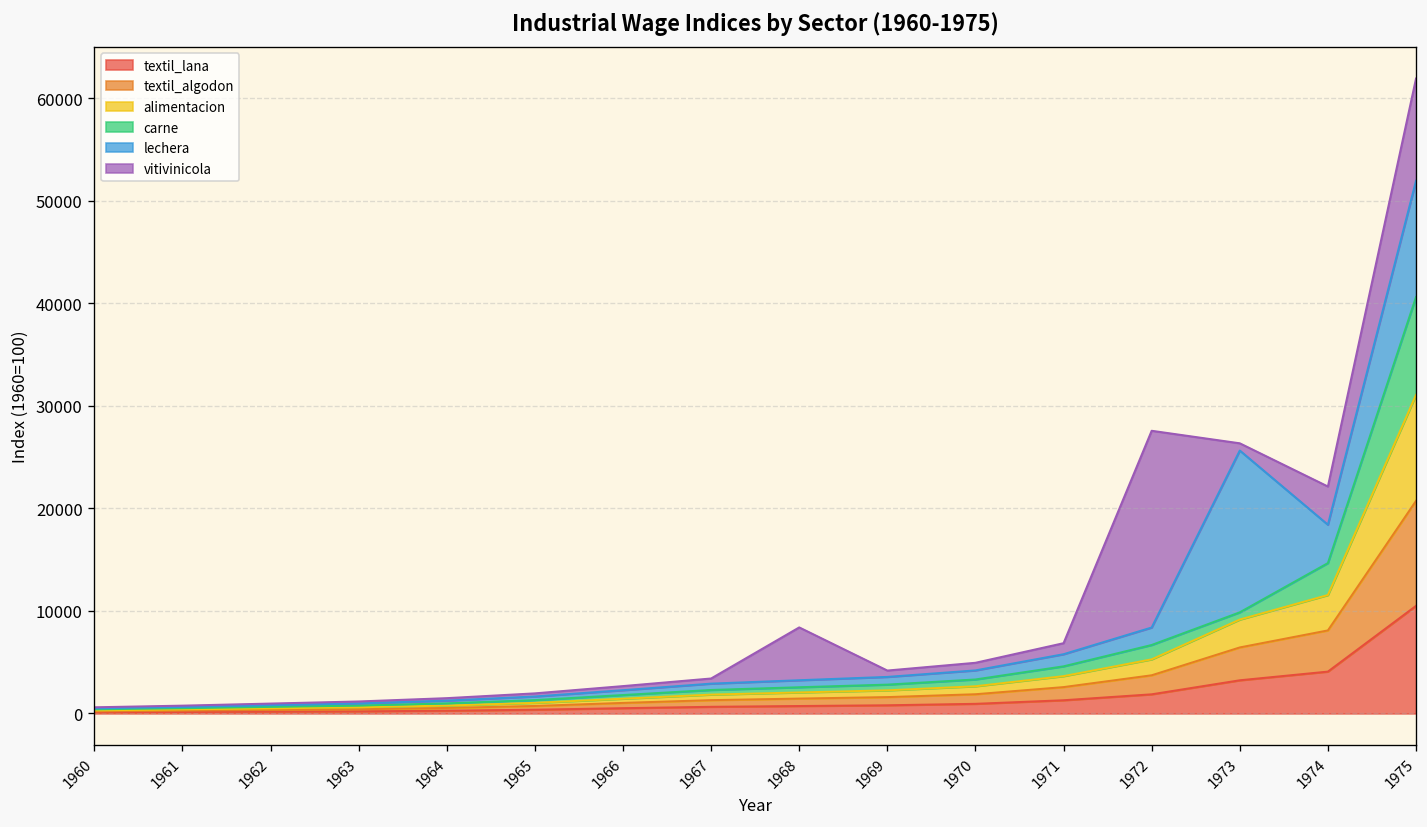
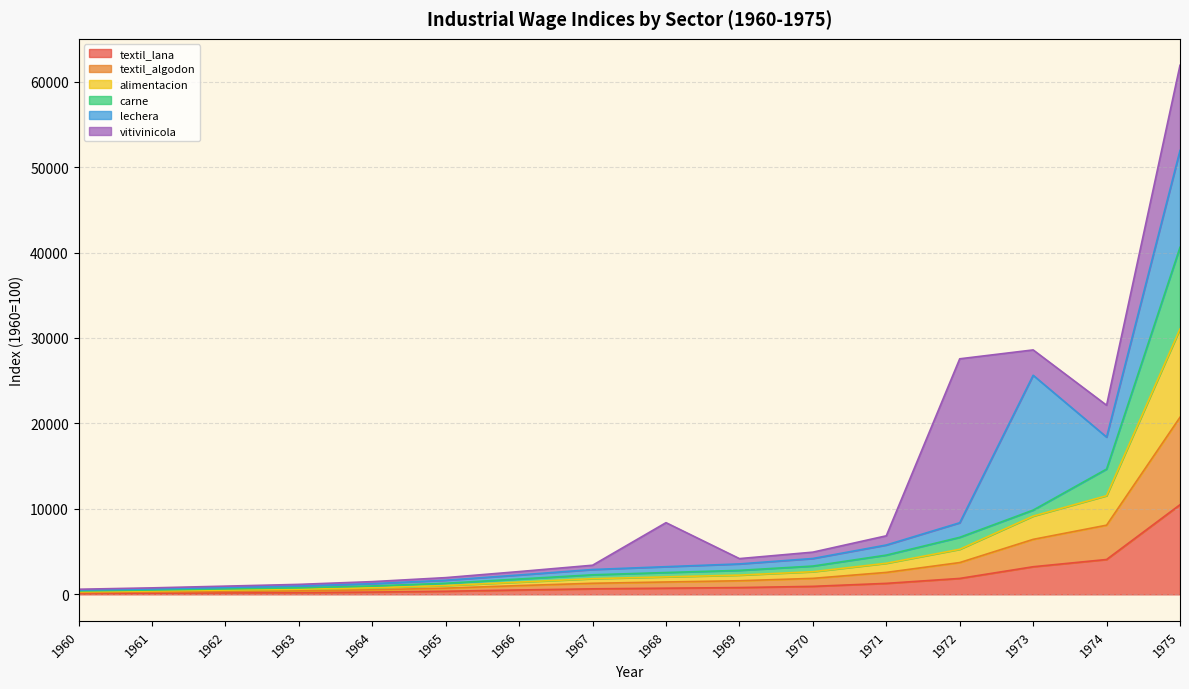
  {
    "alimentacion": {
      "1966": 0,
      "1967": 1000,
      "1968": 1000,
      "1969": 1000,
      "1970": 1000,
      "1971": 1000,
      "1972": 2000,
      "1973": 3000,
      "1974": 3000,
      "1975": 10000
    },
    "carne": {
      "1966": 0,
      "1967": 0,
      "1968": 1000,
      "1969": 1000,
      "1970": 1000,
      "1971": 1000,
      "1972": 1000,
      "1973": 1000,
      "1974": 3000,
      "1975": 10000
    },
    "lechera": {
      "1965": 0,
      "1966": 0,
      "1967": 1000,
      "1968": 1000,
      "1969": 1000,
      "1970": 1000,
      "1971": 1000,
      "1972": 2000,
      "1973": 16000,
      "1974": 4000,
      "1975": 11000
    },
    "vitivinicola": {
      "1965": 0,
      "1966": 0,
      "1967": 1000,
      "1968": 5000,
      "1969": 1000,
      "1970": 1000,
      "1971": 1000,
      "1972": 19000,
-     "1973": 1000,
+     "1973": 3000,
      "1974": 4000,
      "1975": 10000
    }
  }
